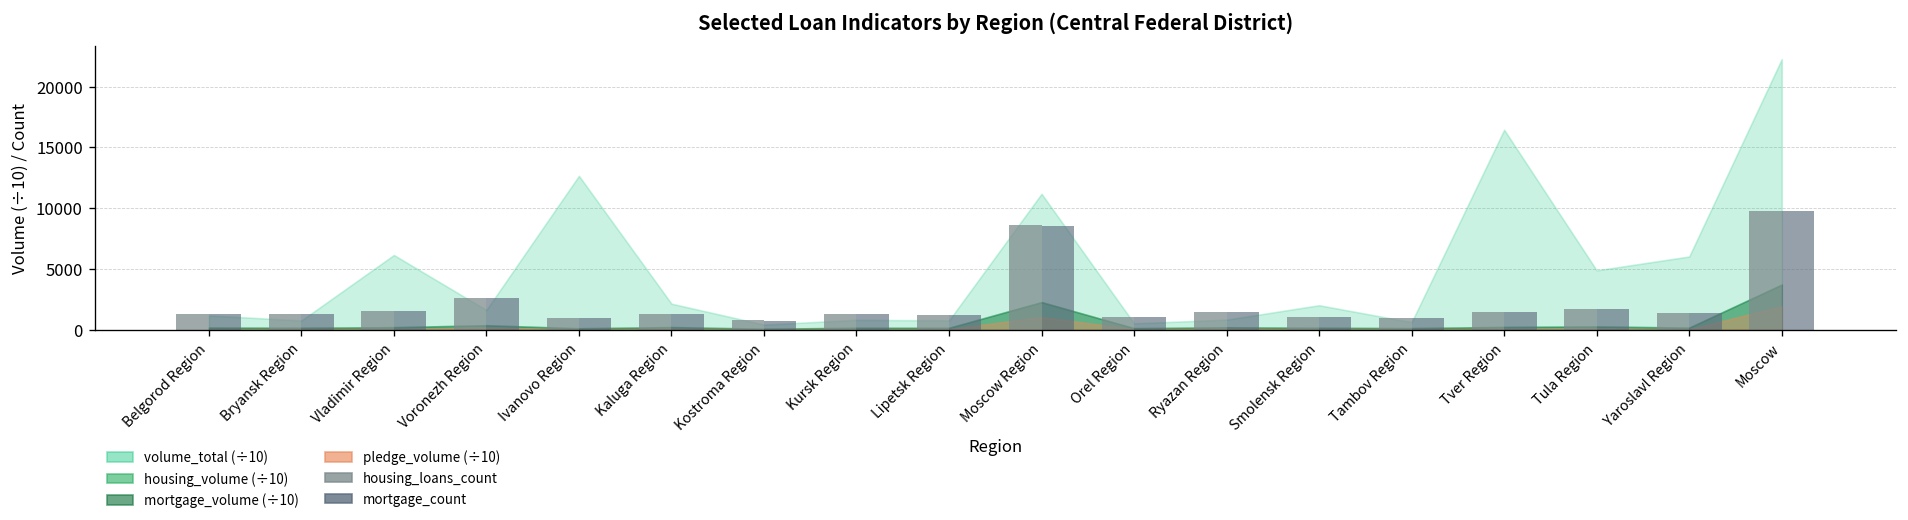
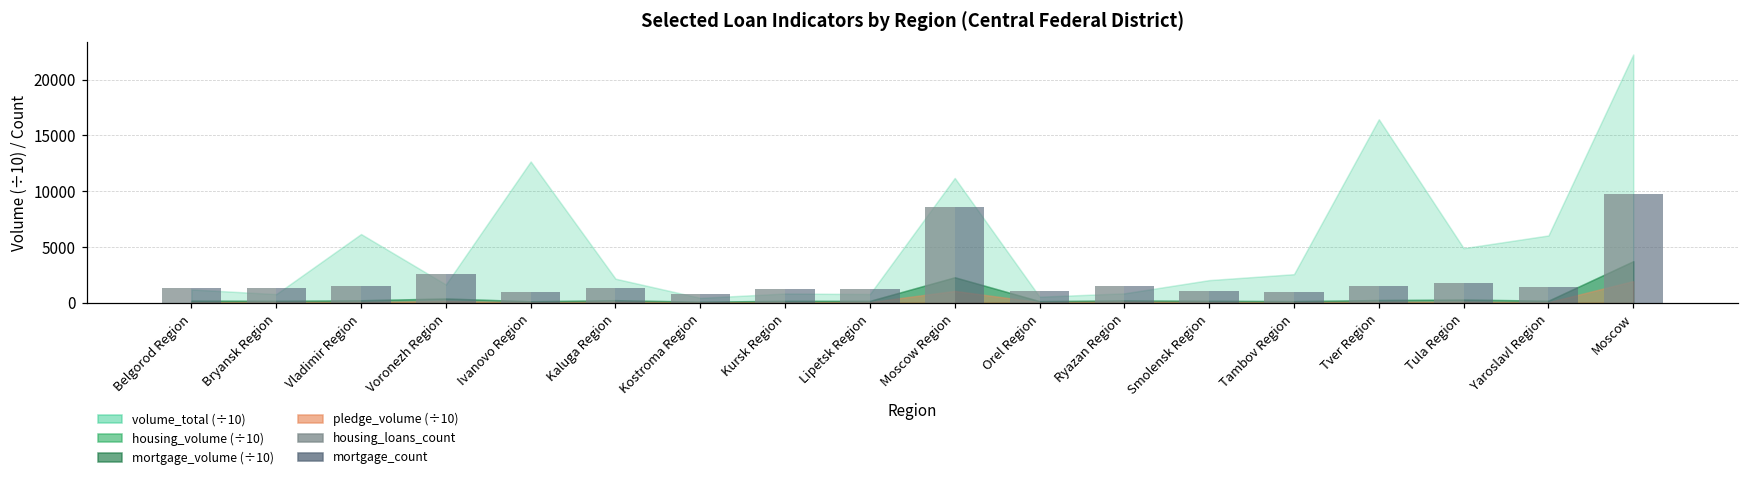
  {
    "volume_total (÷10)": {
      "Belgorod Region": 1200,
      "Bryansk Region": 800,
      "Vladimir Region": 6200,
      "Voronezh Region": 1600,
      "Ivanovo Region": 12700,
      "Kaluga Region": 2200,
      "Kostroma Region": 400,
      "Kursk Region": 800,
      "Lipetsk Region": 800,
      "Moscow Region": 11200,
      "Orel Region": 500,
      "Ryazan Region": 800,
      "Smolensk Region": 2000,
-     "Tambov Region": 600,
+     "Tambov Region": 2600,
      "Tver Region": 16500,
      "Tula Region": 4900,
      "Yaroslavl Region": 6000,
      "Moscow": 22300
    },
    "pledge_volume (÷10)": {
      "Moscow Region": 1100,
      "Moscow": 1900
    }
  }
